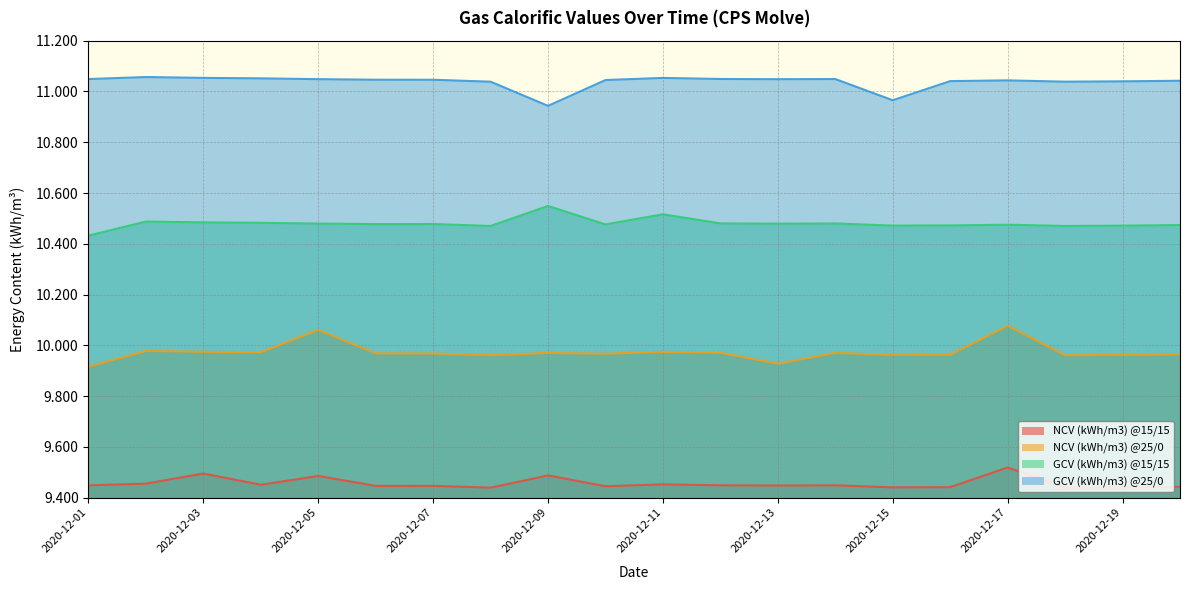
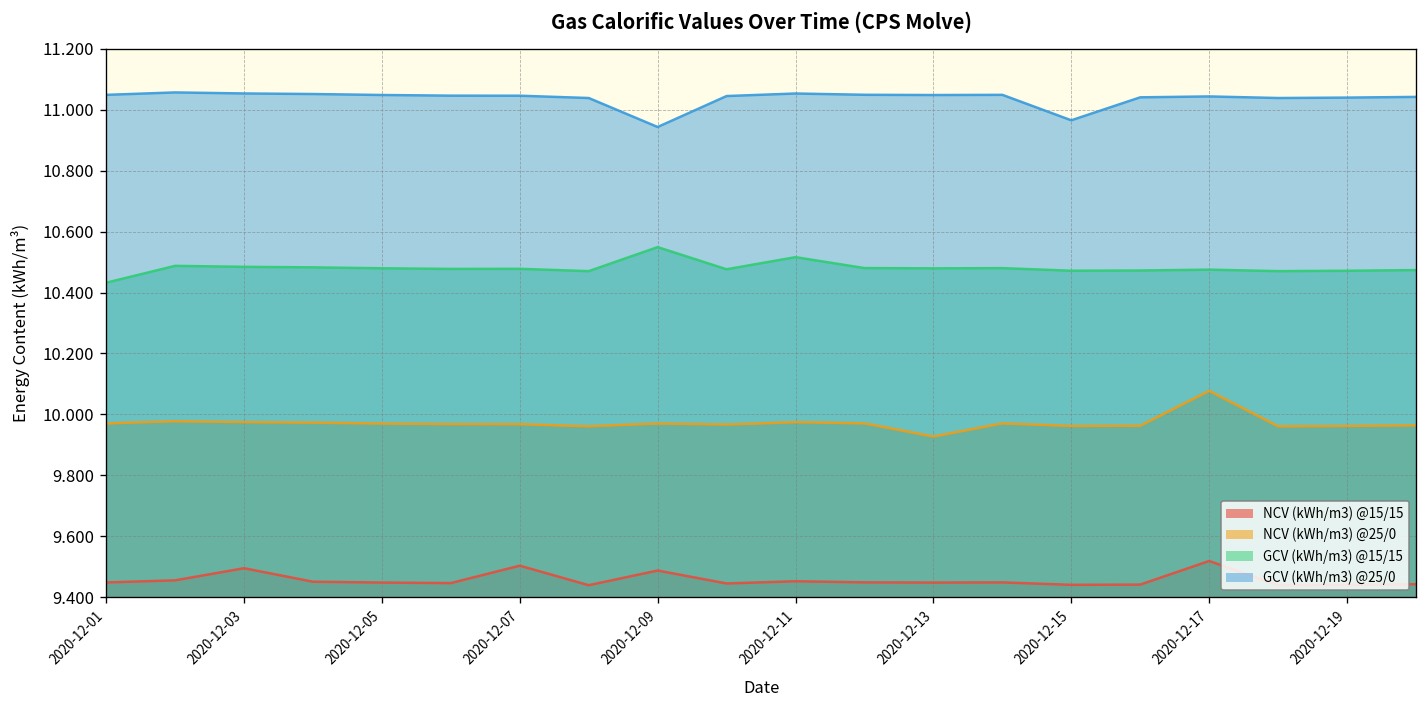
  {
    "NCV (kWh/m3) @15/15": {
      "2020-12-01": 9.45,
      "2020-12-03": 9.49,
-     "2020-12-05": 9.49,
-     "2020-12-07": 9.45,
+     "2020-12-05": 9.45,
+     "2020-12-07": 9.50,
      "2020-12-09": 9.49,
      "2020-12-11": 9.45,
      "2020-12-13": 9.45,
      "2020-12-15": 9.44,
      "2020-12-17": 9.52
    },
    "NCV (kWh/m3) @25/0": {
-     "2020-12-01": 9.92,
+     "2020-12-01": 9.97,
      "2020-12-03": 9.97,
-     "2020-12-05": 10.06,
+     "2020-12-05": 9.97,
      "2020-12-07": 9.97,
      "2020-12-09": 9.97,
      "2020-12-11": 9.97,
      "2020-12-13": 9.93,
      "2020-12-15": 9.96,
      "2020-12-17": 10.08,
      "2020-12-19": 9.96
    },
    "GCV (kWh/m3) @15/15": {
      "2020-12-01": 10.43,
      "2020-12-03": 10.48,
      "2020-12-05": 10.48,
      "2020-12-07": 10.48,
      "2020-12-09": 10.55,
      "2020-12-11": 10.52,
      "2020-12-13": 10.48,
      "2020-12-15": 10.47,
      "2020-12-17": 10.48,
      "2020-12-19": 10.47
    },
    "GCV (kWh/m3) @25/0": {
      "2020-12-01": 11.05,
      "2020-12-03": 11.05,
      "2020-12-05": 11.05,
      "2020-12-07": 11.05,
      "2020-12-09": 10.94,
      "2020-12-11": 11.05,
      "2020-12-13": 11.05,
      "2020-12-15": 10.97,
      "2020-12-17": 11.04,
      "2020-12-19": 11.04
    }
  }
